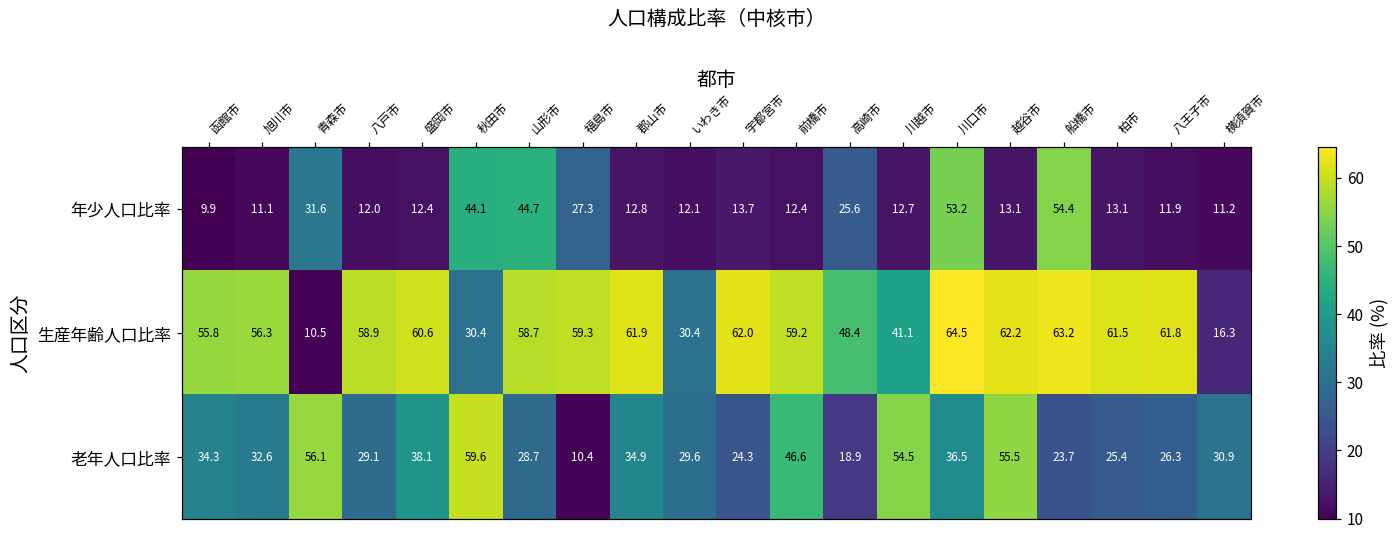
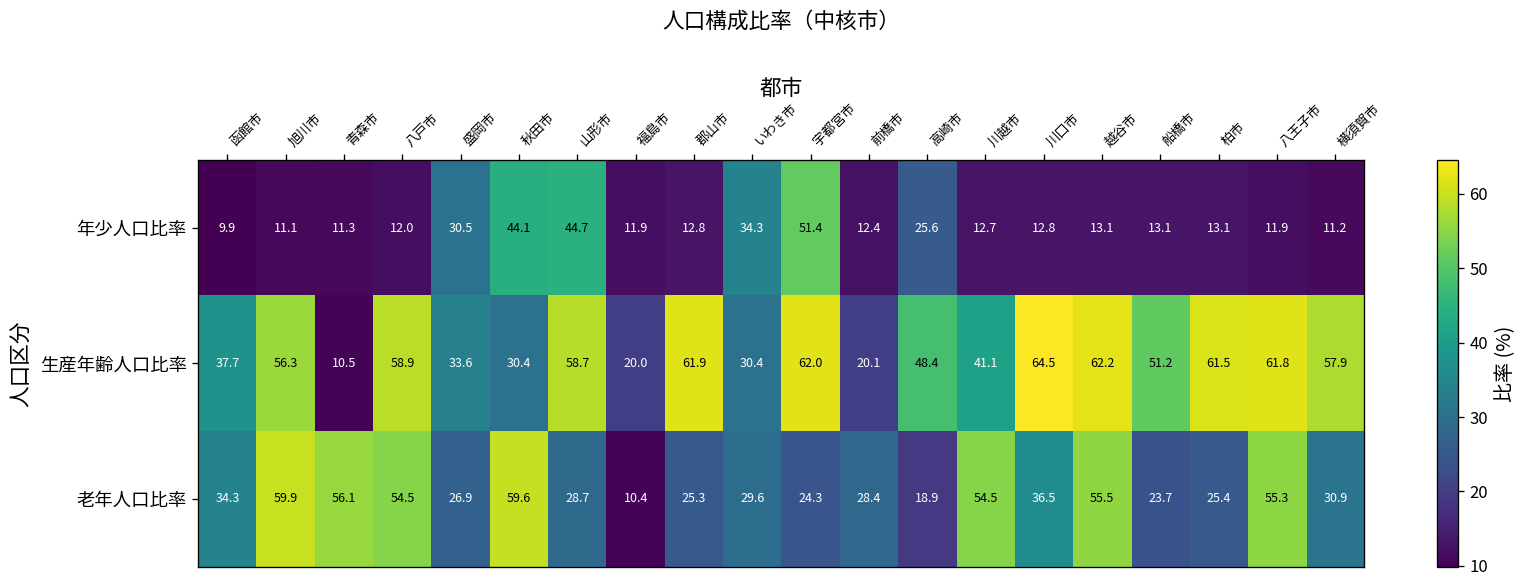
  {
    "年少人口比率": {
      "函館市": 9.9,
      "旭川市": 11.1,
-     "青森市": 31.6,
+     "青森市": 11.3,
      "八戸市": 12.0,
-     "盛岡市": 12.4,
+     "盛岡市": 30.5,
      "秋田市": 44.1,
      "山形市": 44.7,
-     "福島市": 27.3,
+     "福島市": 11.9,
      "郡山市": 12.8,
-     "いわき市": 12.1,
-     "宇都宮市": 13.7,
+     "いわき市": 34.3,
+     "宇都宮市": 51.4,
      "前橋市": 12.4,
      "高崎市": 25.6,
      "川越市": 12.7,
-     "川口市": 53.2,
+     "川口市": 12.8,
      "越谷市": 13.1,
-     "船橋市": 54.4,
+     "船橋市": 13.1,
      "柏市": 13.1,
      "八王子市": 11.9,
      "横須賀市": 11.2
    },
    "生産年齢人口比率": {
-     "函館市": 55.8,
+     "函館市": 37.7,
      "旭川市": 56.3,
      "青森市": 10.5,
      "八戸市": 58.9,
-     "盛岡市": 60.6,
+     "盛岡市": 33.6,
      "秋田市": 30.4,
      "山形市": 58.7,
-     "福島市": 59.3,
+     "福島市": 20.0,
      "郡山市": 61.9,
      "いわき市": 30.4,
      "宇都宮市": 62.0,
-     "前橋市": 59.2,
+     "前橋市": 20.1,
      "高崎市": 48.4,
      "川越市": 41.1,
      "川口市": 64.5,
      "越谷市": 62.2,
-     "船橋市": 63.2,
+     "船橋市": 51.2,
      "柏市": 61.5,
      "八王子市": 61.8,
-     "横須賀市": 16.3
+     "横須賀市": 57.9
    },
    "老年人口比率": {
      "函館市": 34.3,
-     "旭川市": 32.6,
+     "旭川市": 59.9,
      "青森市": 56.1,
-     "八戸市": 29.1,
-     "盛岡市": 38.1,
+     "八戸市": 54.5,
+     "盛岡市": 26.9,
      "秋田市": 59.6,
      "山形市": 28.7,
      "福島市": 10.4,
-     "郡山市": 34.9,
+     "郡山市": 25.3,
      "いわき市": 29.6,
      "宇都宮市": 24.3,
-     "前橋市": 46.6,
+     "前橋市": 28.4,
      "高崎市": 18.9,
      "川越市": 54.5,
      "川口市": 36.5,
      "越谷市": 55.5,
      "船橋市": 23.7,
      "柏市": 25.4,
-     "八王子市": 26.3,
+     "八王子市": 55.3,
      "横須賀市": 30.9
    }
  }
